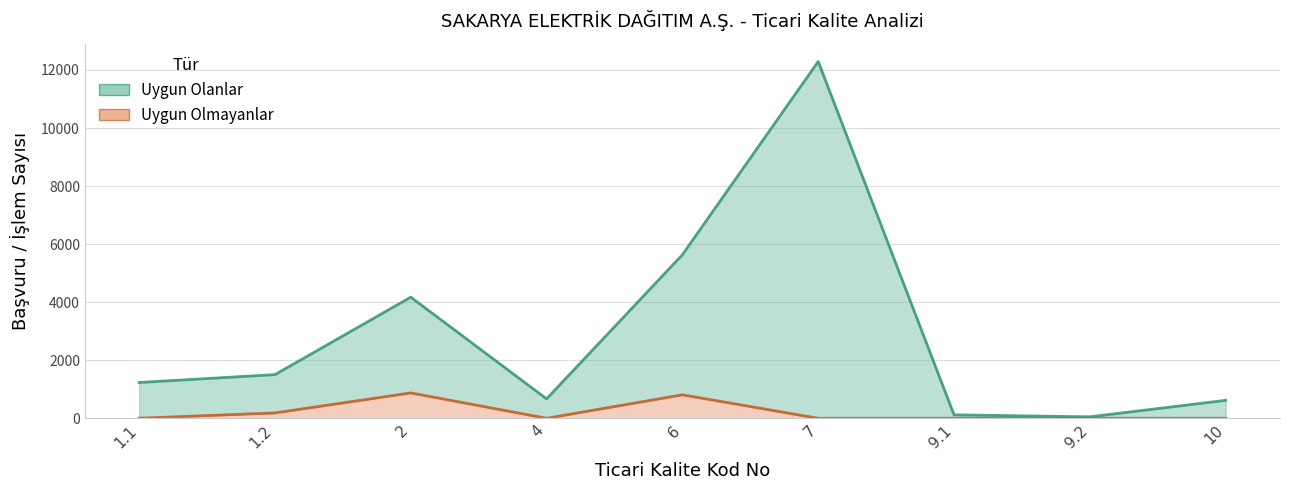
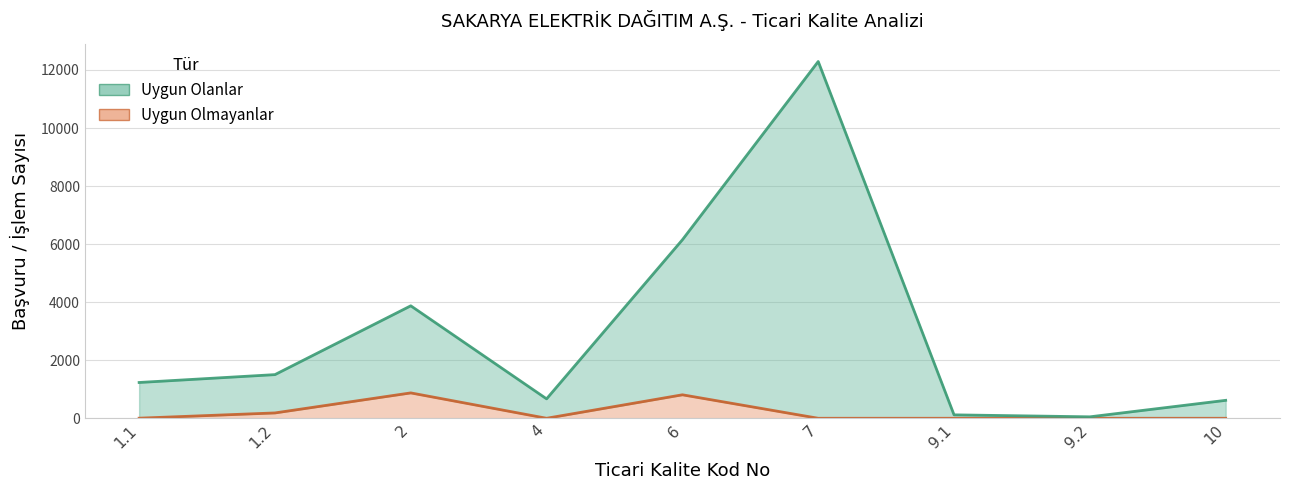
  {
    "Uygun Olmayanlar": {
      "1.1": 0,
      "1.2": 200,
      "2": 900,
      "4": 0,
      "6": 800,
      "7": 0,
      "9.1": 0,
      "10": 0
    },
    "Uygun Olanlar": {
      "1.1": 1200,
      "1.2": 1300,
-     "2": 3300,
+     "2": 3000,
      "4": 700,
-     "6": 4800,
+     "6": 5300,
      "7": 12300,
      "9.1": 100,
      "10": 600
    }
  }
